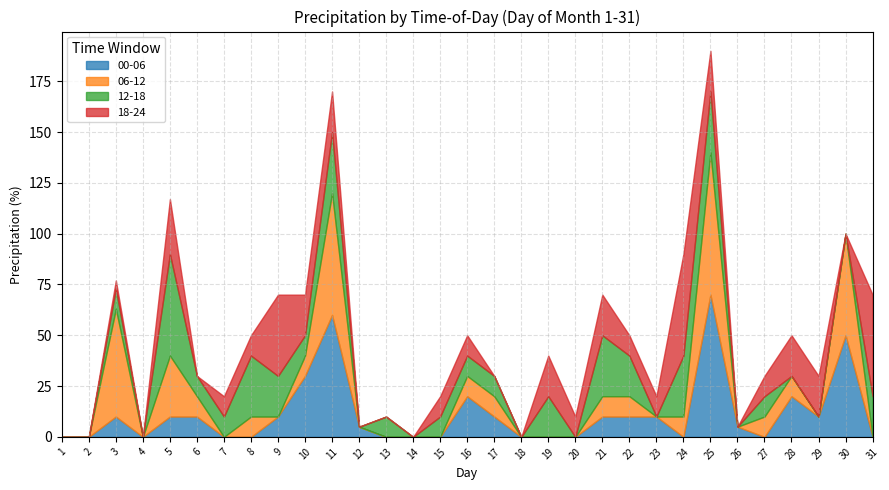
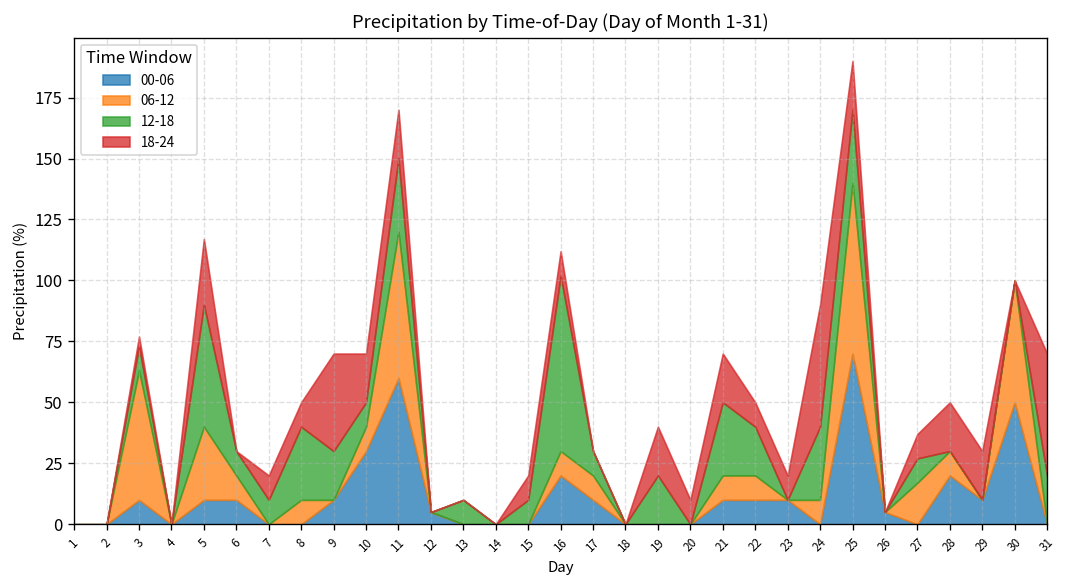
  {
    "00-06": {
      "3": 10,
      "5": 10,
      "6": 10,
      "8": 0,
      "10": 30,
      "11": 60,
      "16": 20,
      "17": 10,
      "21": 10,
      "22": 10,
      "24": 0,
      "25": 70,
      "27": 0,
      "28": 20,
      "30": 50
    },
    "06-12": {
      "3": 53,
      "5": 30,
      "6": 10,
      "8": 10,
      "10": 10,
      "11": 60,
      "16": 10,
      "17": 10,
      "21": 10,
      "22": 10,
      "24": 10,
      "25": 70,
-     "27": 10
+     "27": 17
    },
    "12-18": {
      "3": 10,
      "5": 50,
      "7": 10,
      "8": 30,
      "9": 20,
      "10": 10,
      "11": 30,
      "15": 10,
-     "16": 10,
+     "16": 72,
      "19": 20,
      "21": 30,
      "22": 20,
      "24": 30,
      "25": 30,
      "27": 10,
      "31": 20
    },
    "18-24": {
      "3": 4,
      "5": 27,
      "7": 10,
      "8": 10,
      "9": 40,
      "10": 20,
      "11": 20,
      "15": 10,
      "16": 10,
      "19": 20,
      "20": 10,
      "21": 20,
      "22": 10,
      "23": 10,
      "24": 50,
      "25": 20,
      "27": 10,
      "28": 20,
      "29": 20,
      "31": 50
    }
  }
